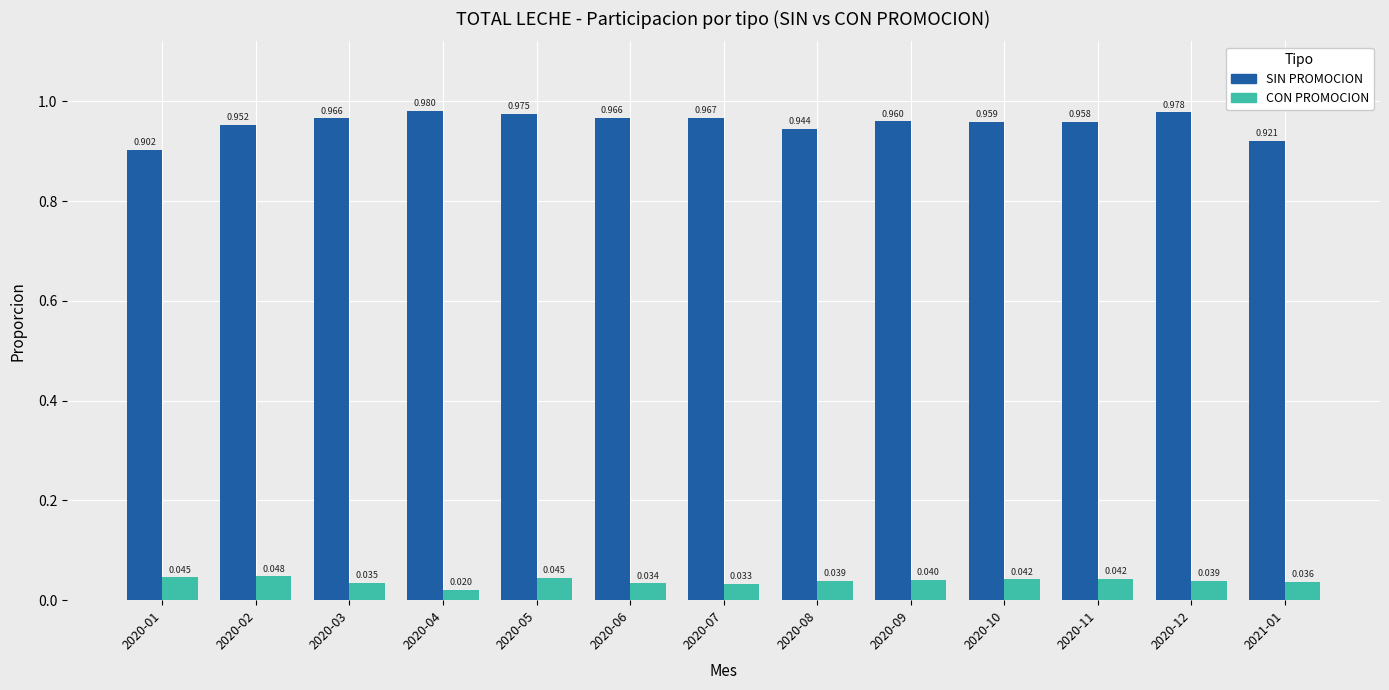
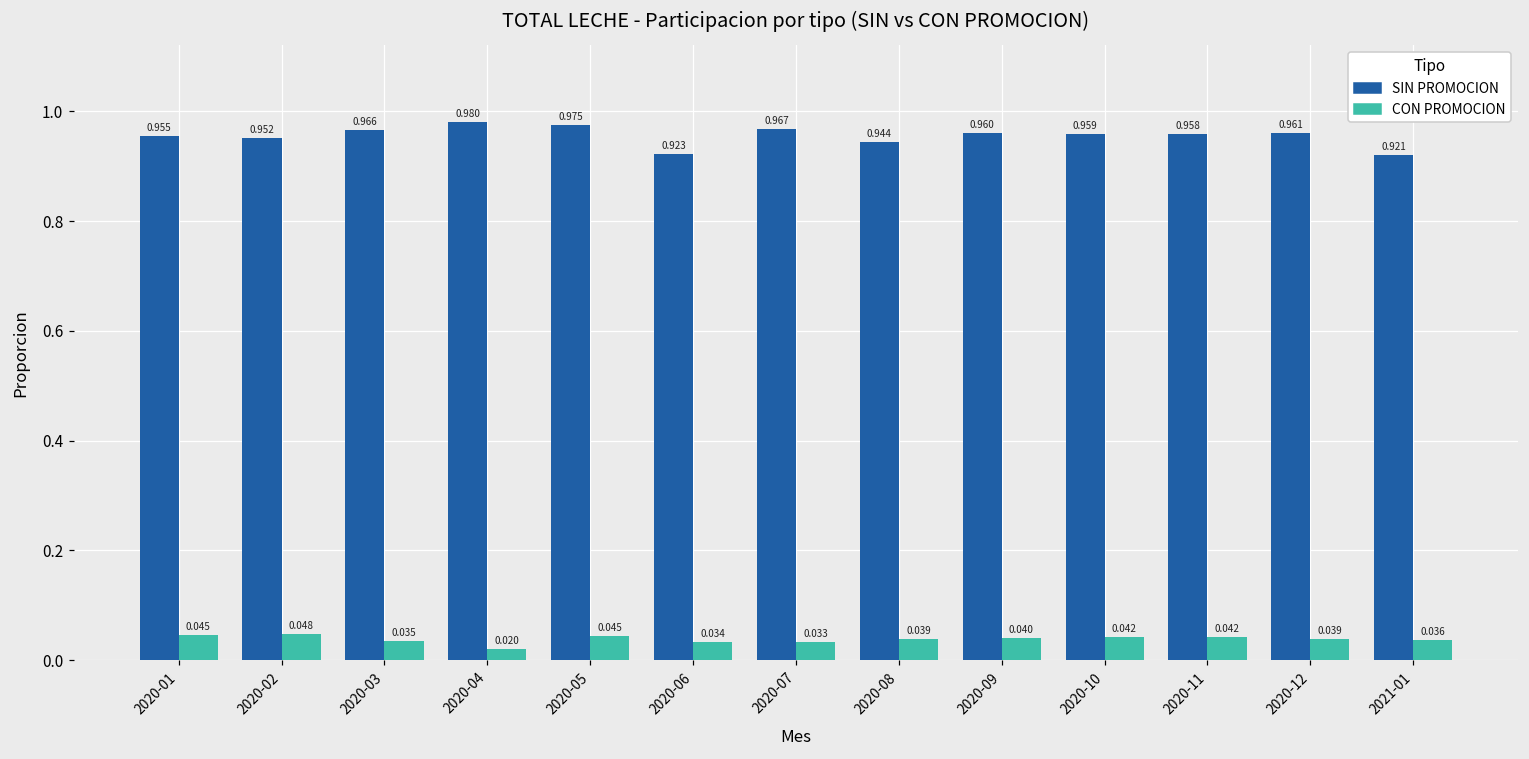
  {
    "SIN PROMOCION": {
-     "2020-01": 0.902,
+     "2020-01": 0.955,
      "2020-02": 0.952,
      "2020-03": 0.966,
      "2020-04": 0.980,
      "2020-05": 0.975,
-     "2020-06": 0.966,
+     "2020-06": 0.923,
      "2020-07": 0.967,
      "2020-08": 0.944,
      "2020-09": 0.960,
      "2020-10": 0.959,
      "2020-11": 0.958,
-     "2020-12": 0.978,
+     "2020-12": 0.961,
      "2021-01": 0.921
    },
    "CON PROMOCION": {
      "2020-01": 0.045,
      "2020-02": 0.048,
      "2020-03": 0.035,
      "2020-04": 0.020,
      "2020-05": 0.045,
      "2020-06": 0.034,
      "2020-07": 0.033,
      "2020-08": 0.039,
      "2020-09": 0.040,
      "2020-10": 0.042,
      "2020-11": 0.042,
      "2020-12": 0.039,
      "2021-01": 0.036
    }
  }
